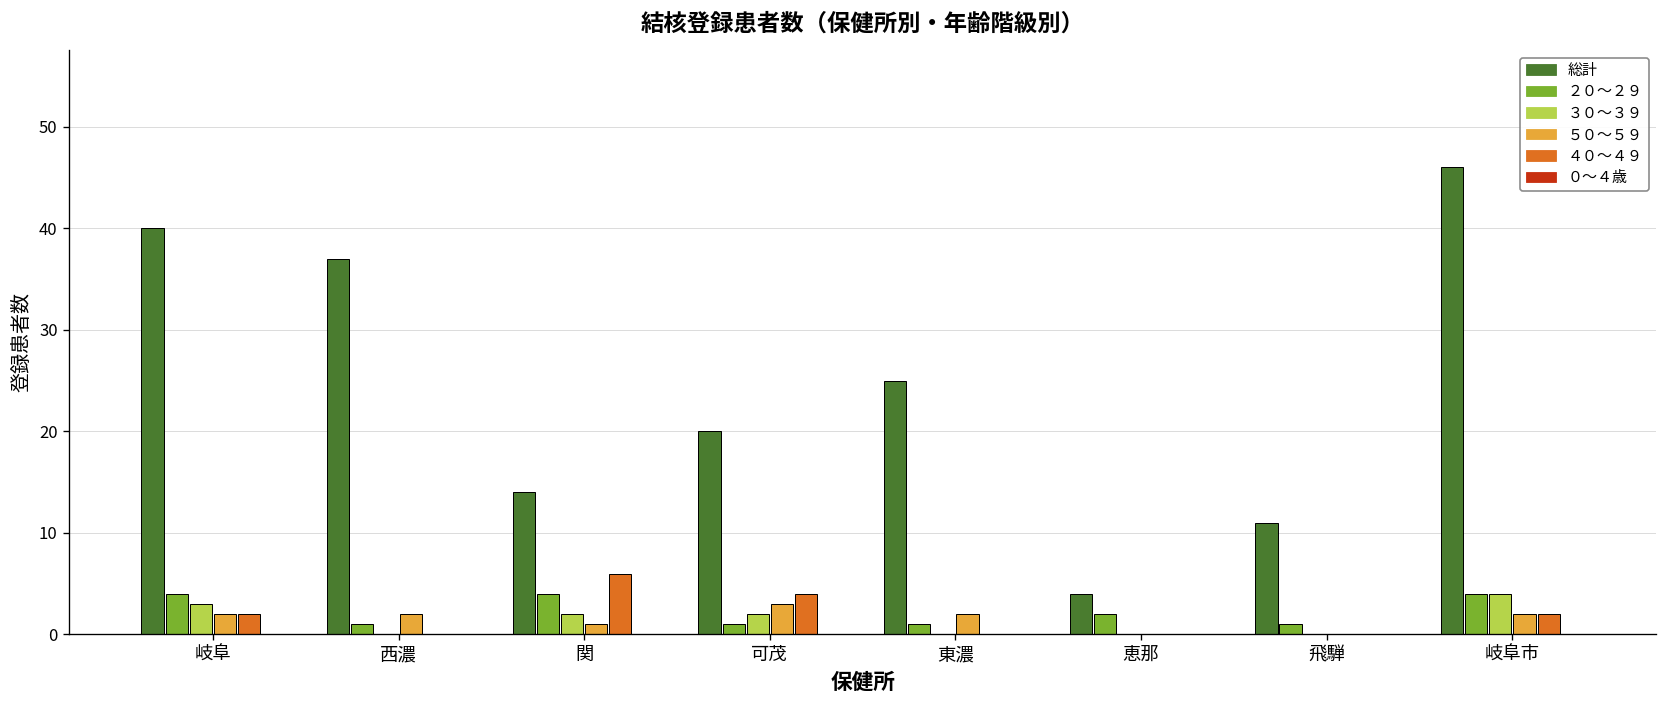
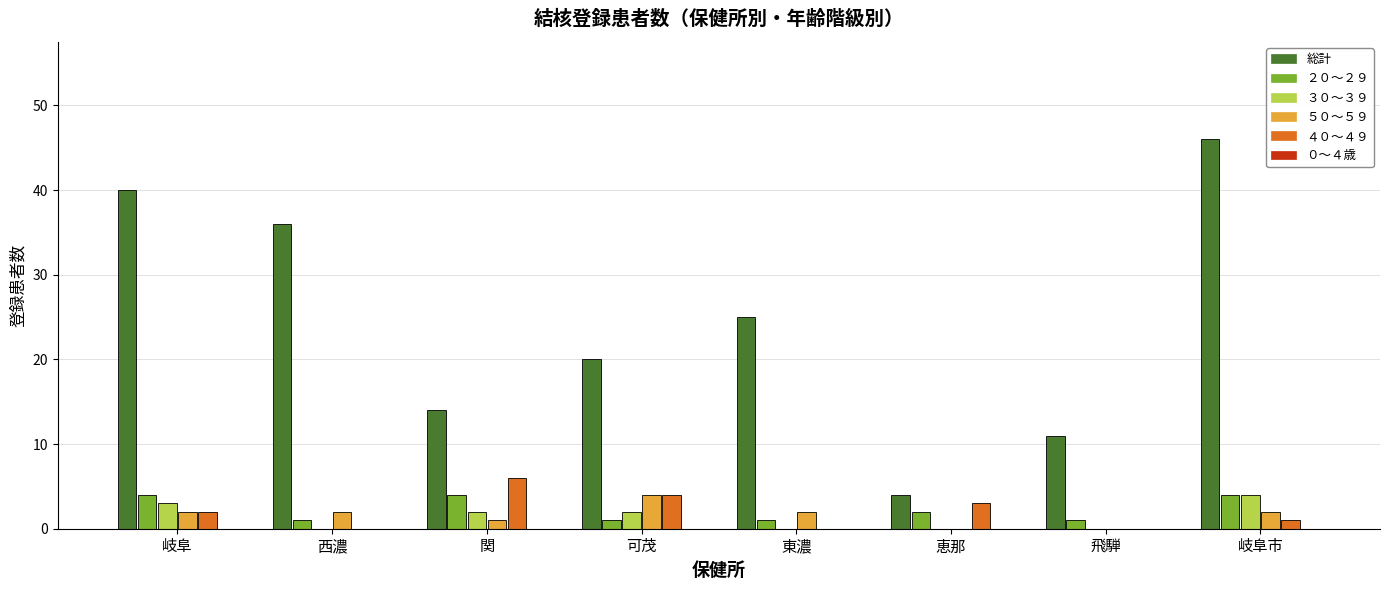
  {
    "総計": {
      "岐阜": 40,
-     "西濃": 37,
+     "西濃": 36,
      "関": 14,
      "可茂": 20,
      "東濃": 25,
      "恵那": 4,
      "飛騨": 11,
      "岐阜市": 46
    },
    "２０～２９": {
      "岐阜": 4,
      "西濃": 1,
      "関": 4,
      "可茂": 1,
      "東濃": 1,
      "恵那": 2,
      "飛騨": 1,
      "岐阜市": 4
    },
    "３０～３９": {
      "岐阜": 3,
      "西濃": 0,
      "関": 2,
      "可茂": 2,
      "東濃": 0,
      "恵那": 0,
      "飛騨": 0,
      "岐阜市": 4
    },
    "５０～５９": {
      "岐阜": 2,
      "西濃": 2,
      "関": 1,
-     "可茂": 3,
+     "可茂": 4,
      "東濃": 2,
      "恵那": 0,
      "飛騨": 0,
      "岐阜市": 2
    },
    "４０～４９": {
      "岐阜": 2,
      "西濃": 0,
      "関": 6,
      "可茂": 4,
      "東濃": 0,
-     "恵那": 0,
+     "恵那": 3,
      "飛騨": 0,
-     "岐阜市": 2
+     "岐阜市": 1
    },
    "０～４歳": {
      "岐阜": 0,
      "西濃": 0,
      "関": 0,
      "可茂": 0,
      "東濃": 0,
      "恵那": 0,
      "飛騨": 0,
      "岐阜市": 0
    }
  }
